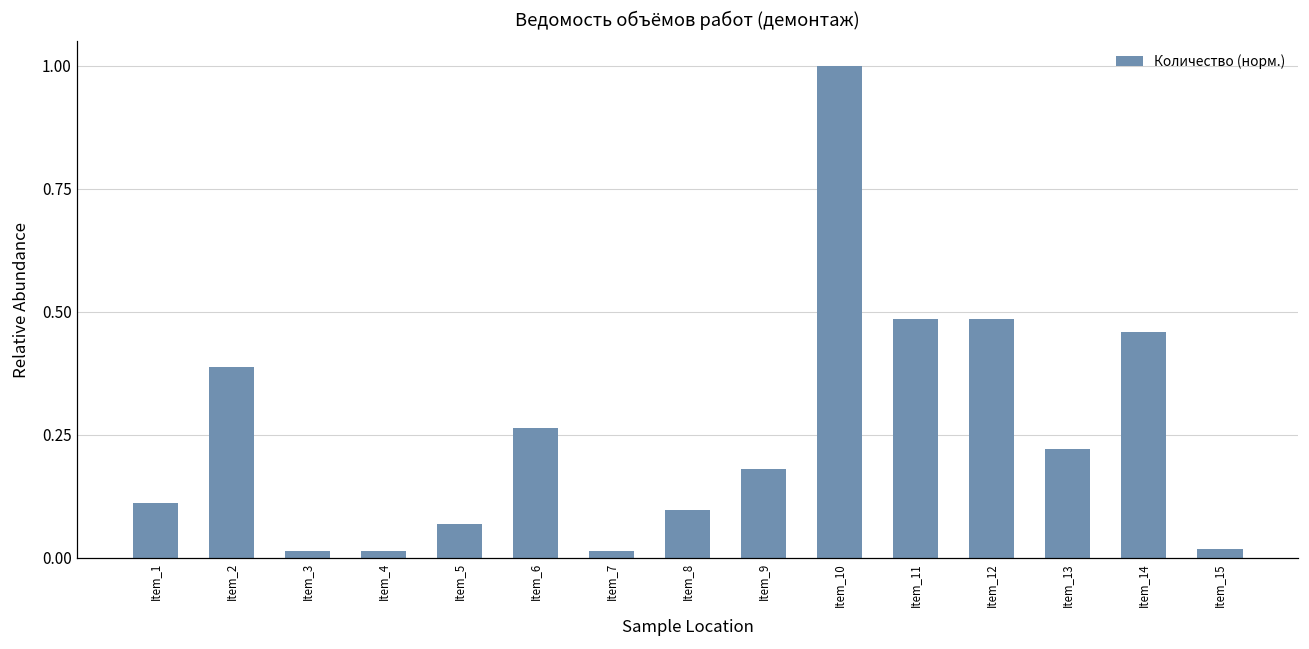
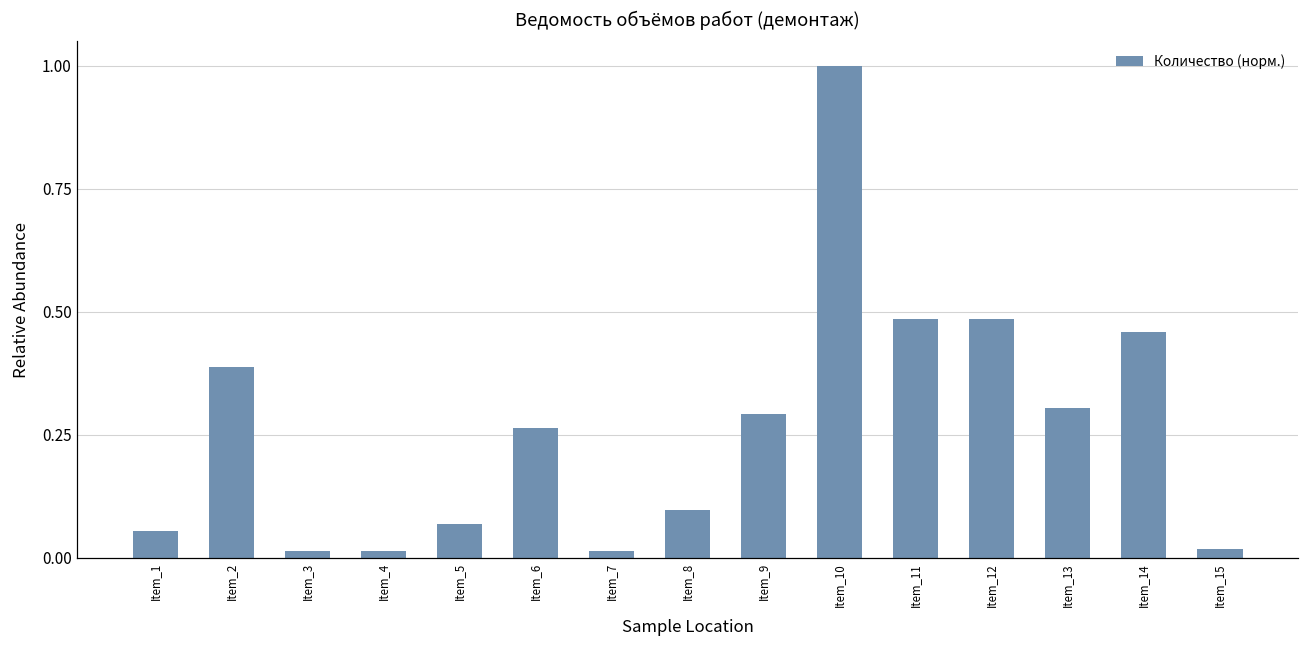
  {
-   "Item_1": 0.11,
+   "Item_1": 0.06,
    "Item_2": 0.39,
    "Item_3": 0.01,
    "Item_4": 0.01,
    "Item_5": 0.07,
    "Item_6": 0.26,
    "Item_7": 0.01,
    "Item_8": 0.10,
-   "Item_9": 0.18,
+   "Item_9": 0.29,
    "Item_10": 1.00,
    "Item_11": 0.49,
    "Item_12": 0.49,
-   "Item_13": 0.22,
+   "Item_13": 0.31,
    "Item_14": 0.46,
    "Item_15": 0.02
  }
